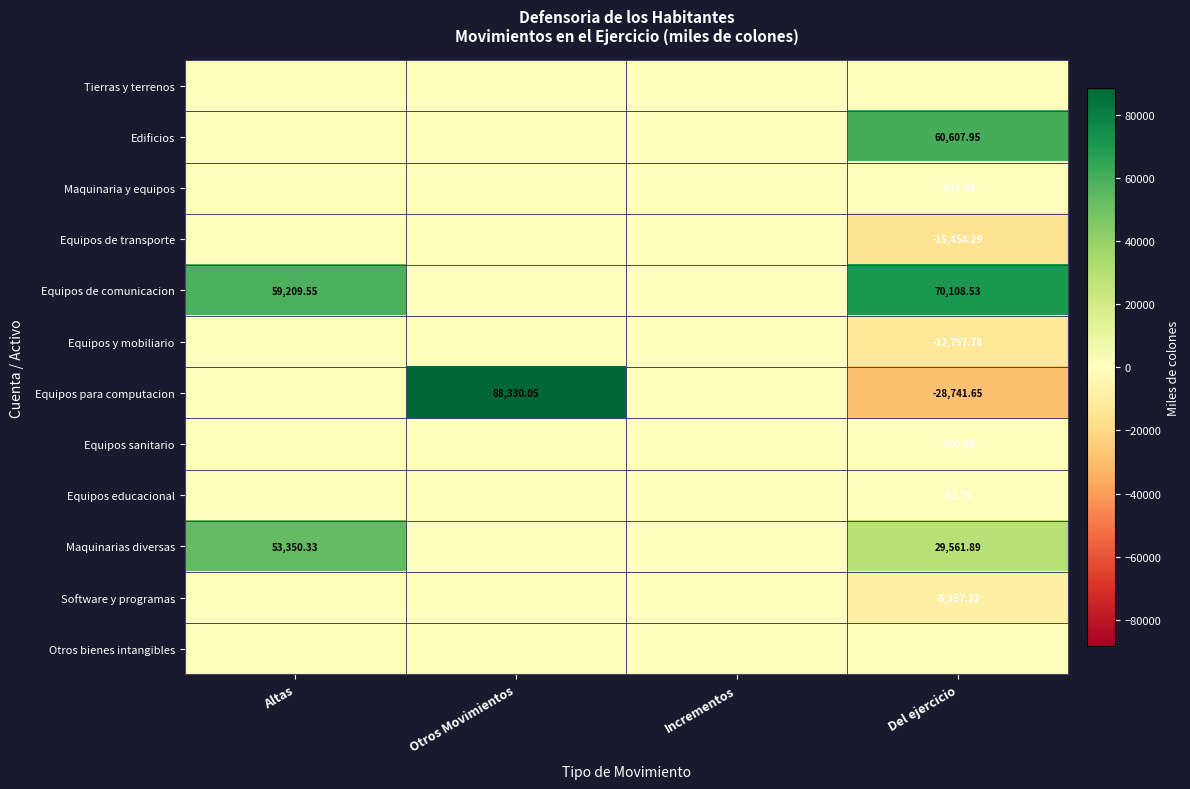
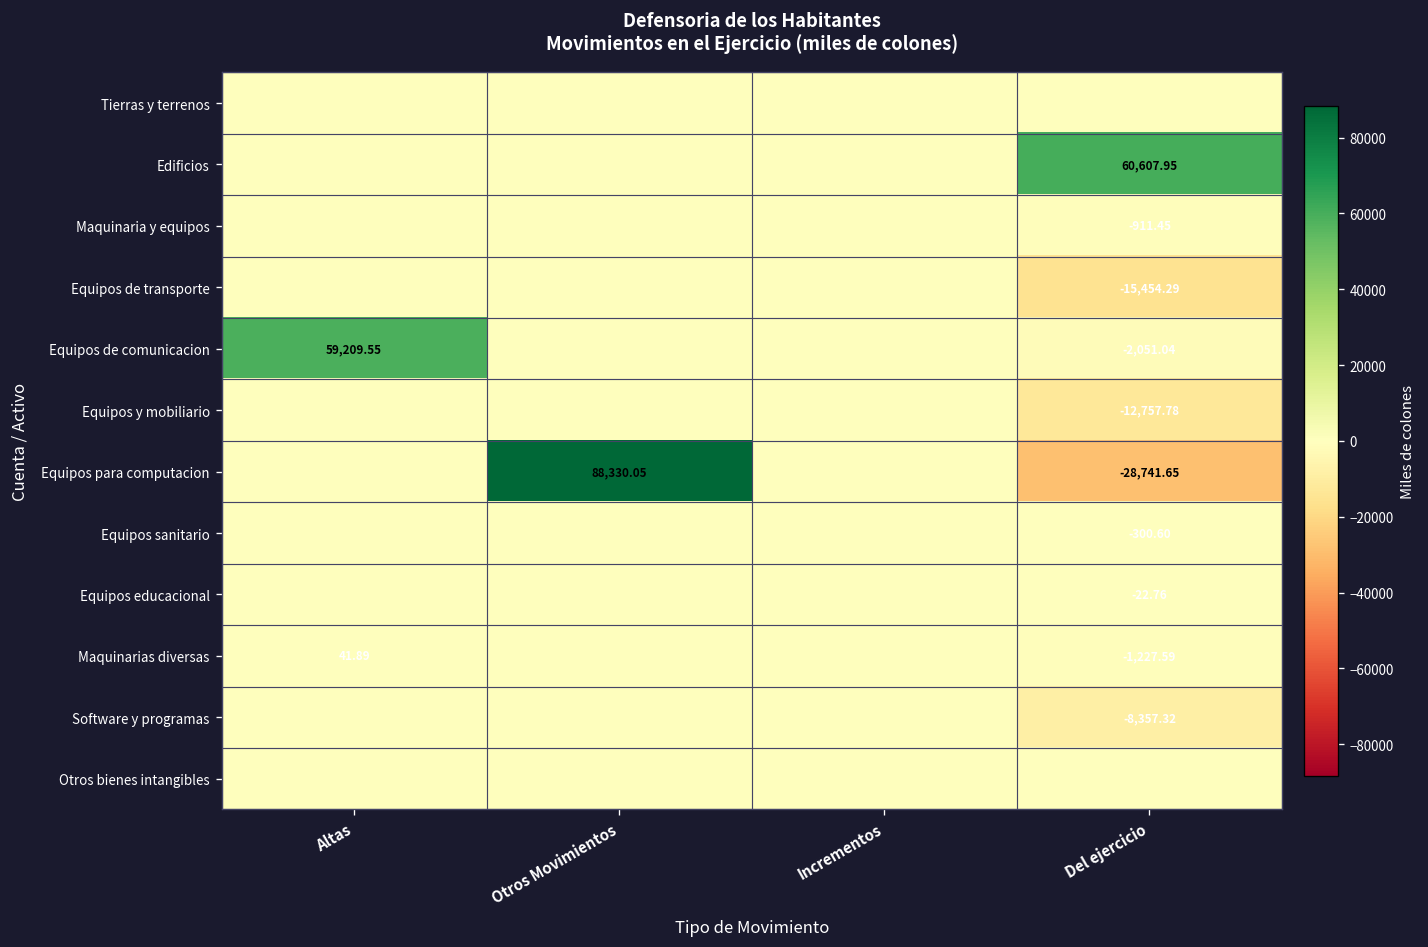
  {
    "Edificios": {
      "Del ejercicio": "60,607.95"
    },
    "Maquinaria y equipos": {
      "Del ejercicio": "-911.45"
    },
    "Equipos de transporte": {
      "Del ejercicio": "-15,454.29"
    },
    "Equipos de comunicacion": {
      "Altas": "59,209.55",
-     "Del ejercicio": "70,108.53"
+     "Del ejercicio": "-2,051.04"
    },
    "Equipos y mobiliario": {
      "Del ejercicio": "-12,757.78"
    },
    "Equipos para computacion": {
      "Otros Movimientos": "88,330.05",
      "Del ejercicio": "-28,741.65"
    },
    "Equipos sanitario": {
      "Del ejercicio": "-300.60"
    },
    "Equipos educacional": {
      "Del ejercicio": "-22.76"
    },
    "Maquinarias diversas": {
-     "Altas": "53,350.33",
-     "Del ejercicio": "29,561.89"
+     "Altas": "41.89",
+     "Del ejercicio": "-1,227.59"
    },
    "Software y programas": {
      "Del ejercicio": "-8,357.32"
    }
  }
